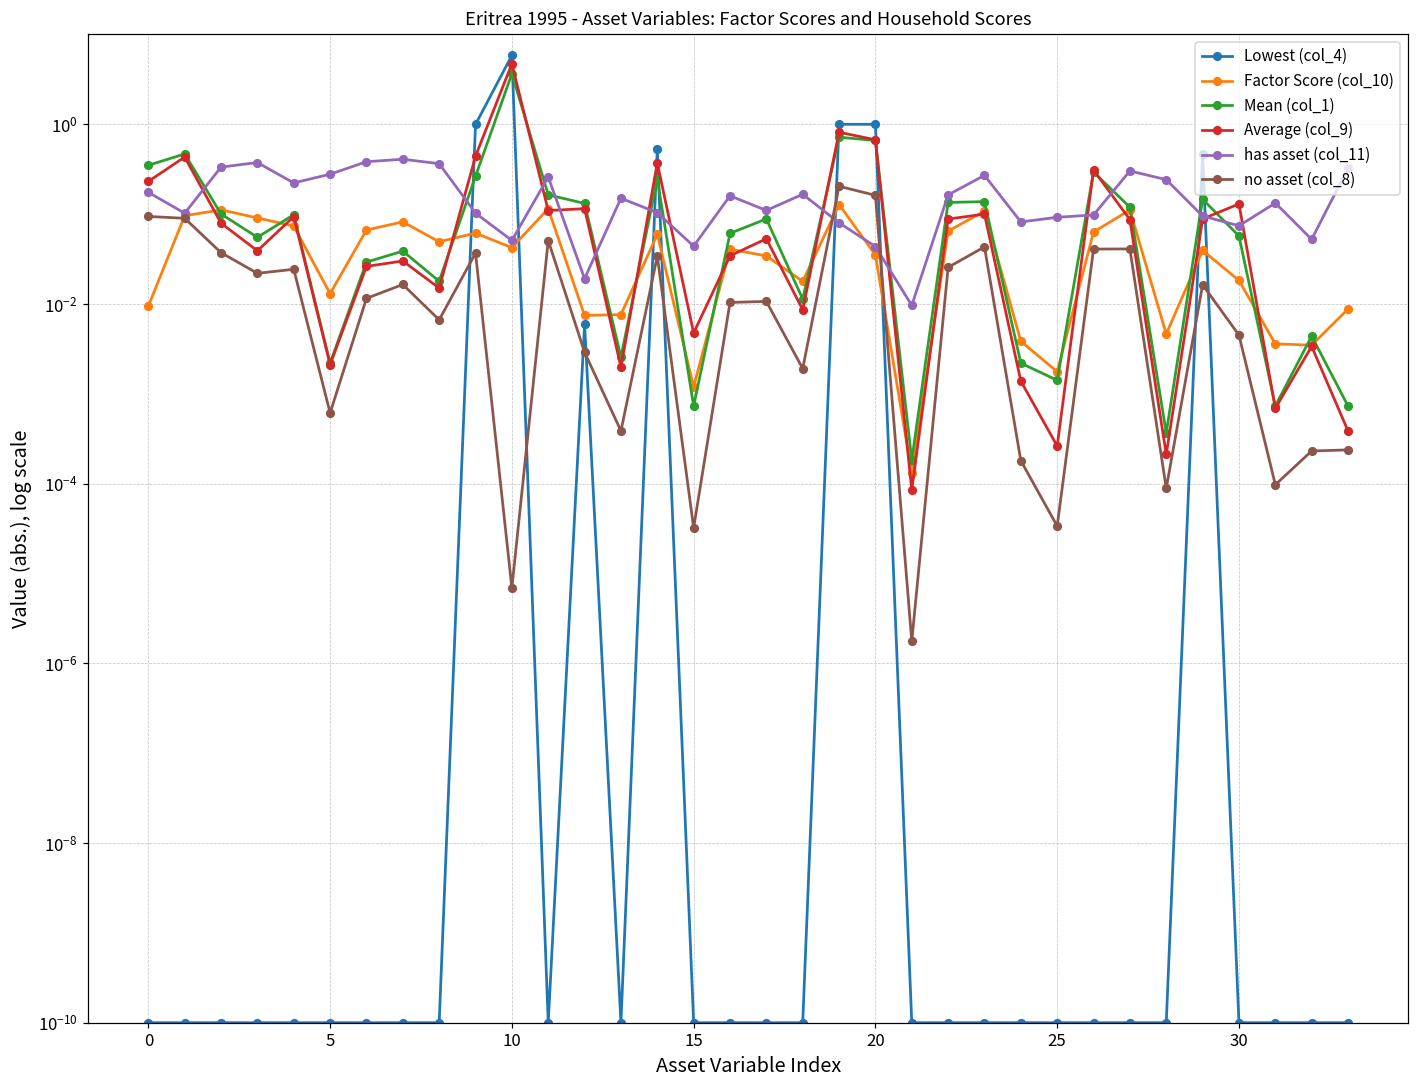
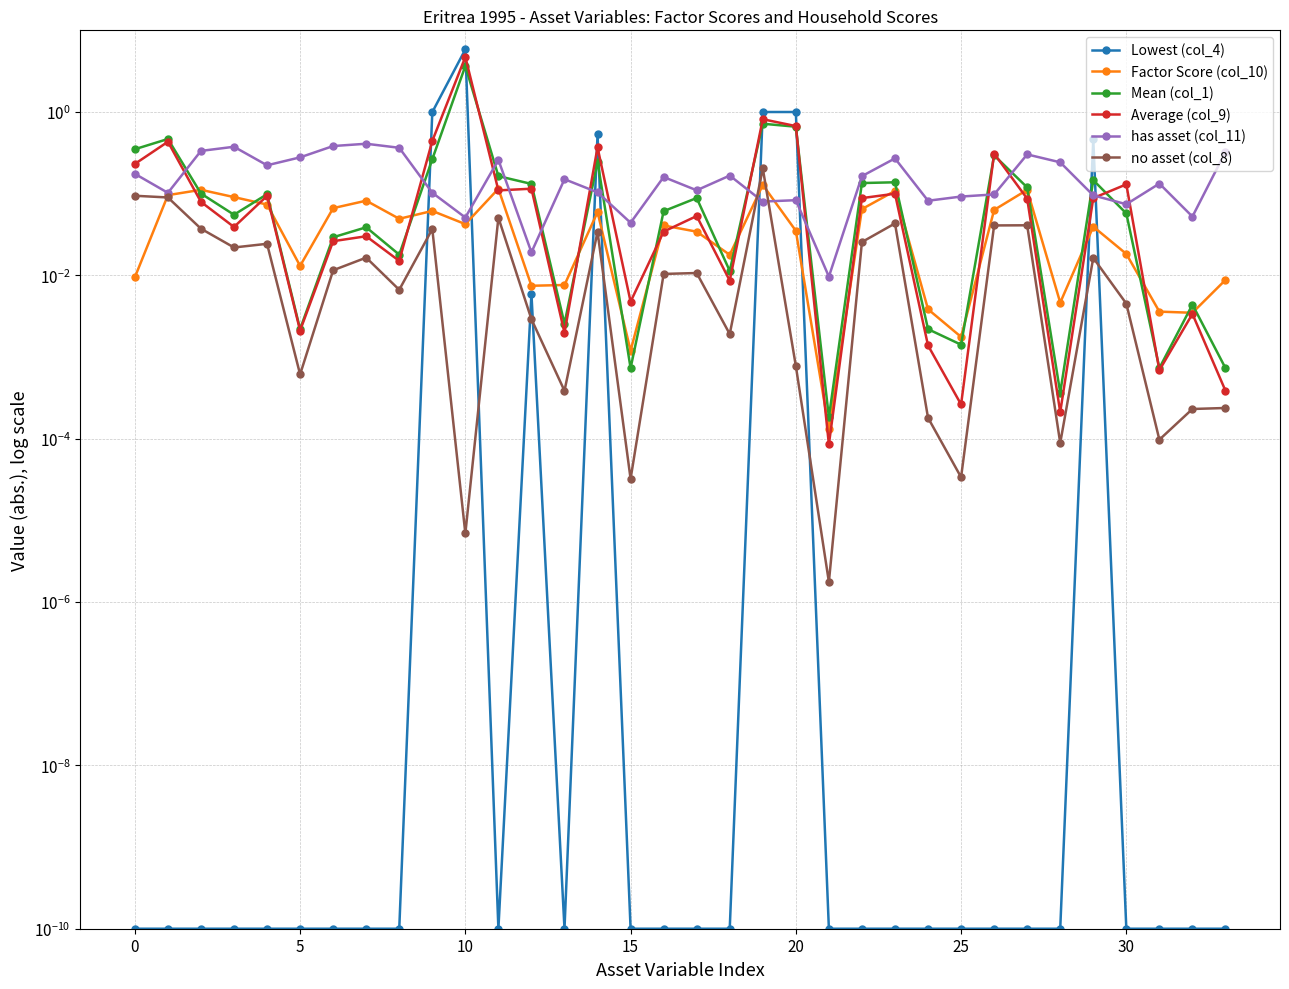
  {
    "Lowest (col_4)": {
      "0": 0.00000000010,
      "5": 0.00000000010,
      "10": 6,
      "15": 0.00000000010,
      "20": 1.0,
      "25": 0.00000000010,
      "30": 0.00000000010
    },
    "Factor Score (col_10)": {
      "0": 0.009,
      "5": 0.013,
      "10": 0.04,
      "15": 0.0012,
      "20": 0.035,
      "25": 0.0018,
      "30": 0.018
    },
    "Mean (col_1)": {
      "0": 0.35,
      "10": 4,
      "15": 0.0007,
      "25": 0.0014,
      "30": 0.06
    },
    "Average (col_9)": {
      "0": 0.23,
      "10": 5,
      "15": 0.005,
      "25": 0.00026,
      "30": 0.13
    },
    "has asset (col_11)": {
      "0": 0.18,
      "5": 0.28,
      "10": 0.05,
      "15": 0.04,
-     "20": 0.04,
+     "20": 0.08,
      "25": 0.09,
      "30": 0.07
    },
    "no asset (col_8)": {
      "0": 0.09,
      "5": 0.0006,
      "10": 0.000007,
      "15": 0.000032,
-     "20": 0.16,
+     "20": 0.0008,
      "25": 0.000034,
      "30": 0.005
    }
  }
